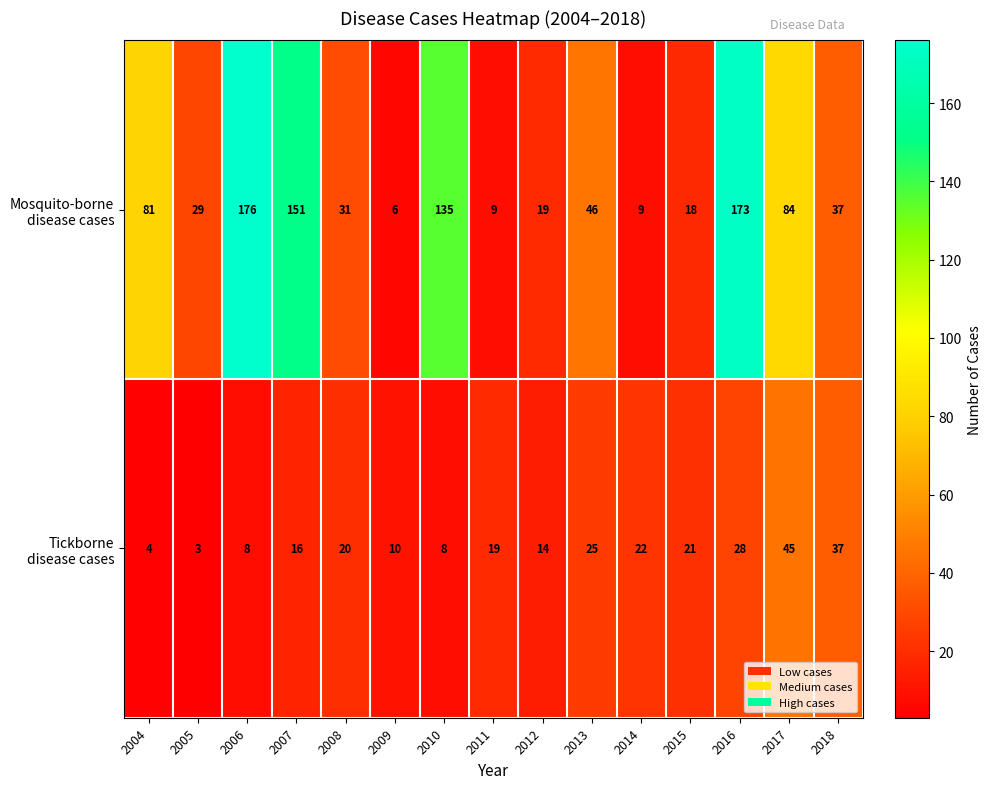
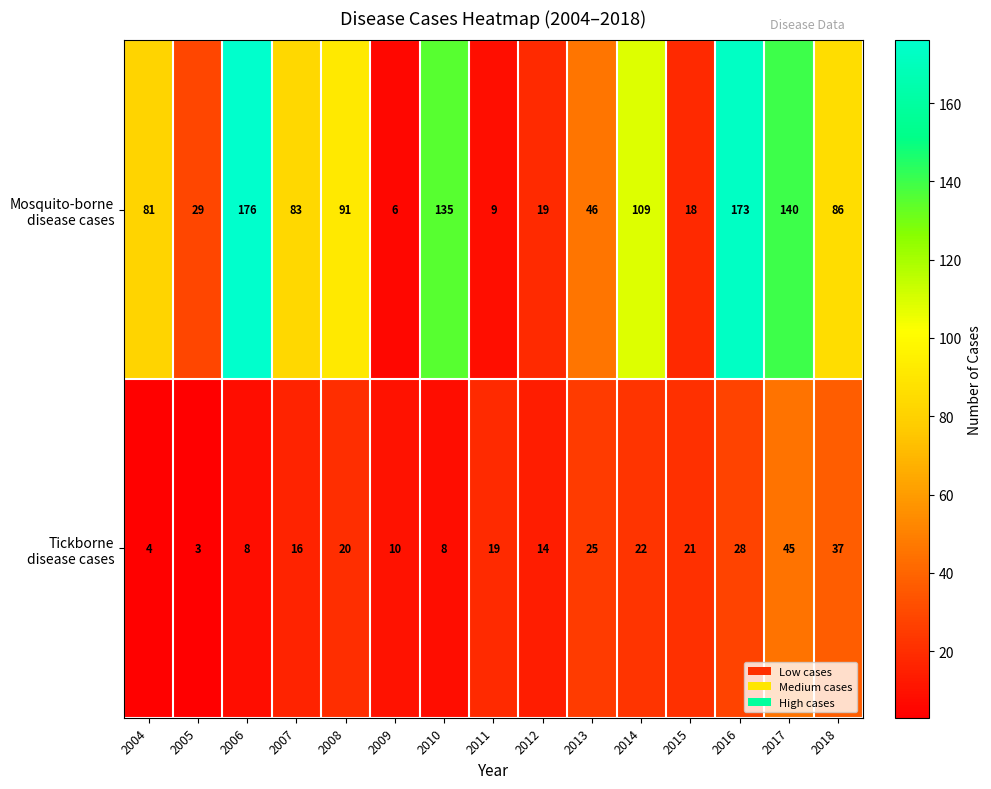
  {
    "Mosquito-borne disease cases": {
      "2004": 81,
      "2005": 29,
      "2006": 176,
-     "2007": 151,
-     "2008": 31,
+     "2007": 83,
+     "2008": 91,
      "2009": 6,
      "2010": 135,
      "2011": 9,
      "2012": 19,
      "2013": 46,
-     "2014": 9,
+     "2014": 109,
      "2015": 18,
      "2016": 173,
-     "2017": 84,
-     "2018": 37
+     "2017": 140,
+     "2018": 86
    },
    "Tickborne disease cases": {
      "2004": 4,
      "2005": 3,
      "2006": 8,
      "2007": 16,
      "2008": 20,
      "2009": 10,
      "2010": 8,
      "2011": 19,
      "2012": 14,
      "2013": 25,
      "2014": 22,
      "2015": 21,
      "2016": 28,
      "2017": 45,
      "2018": 37
    }
  }
